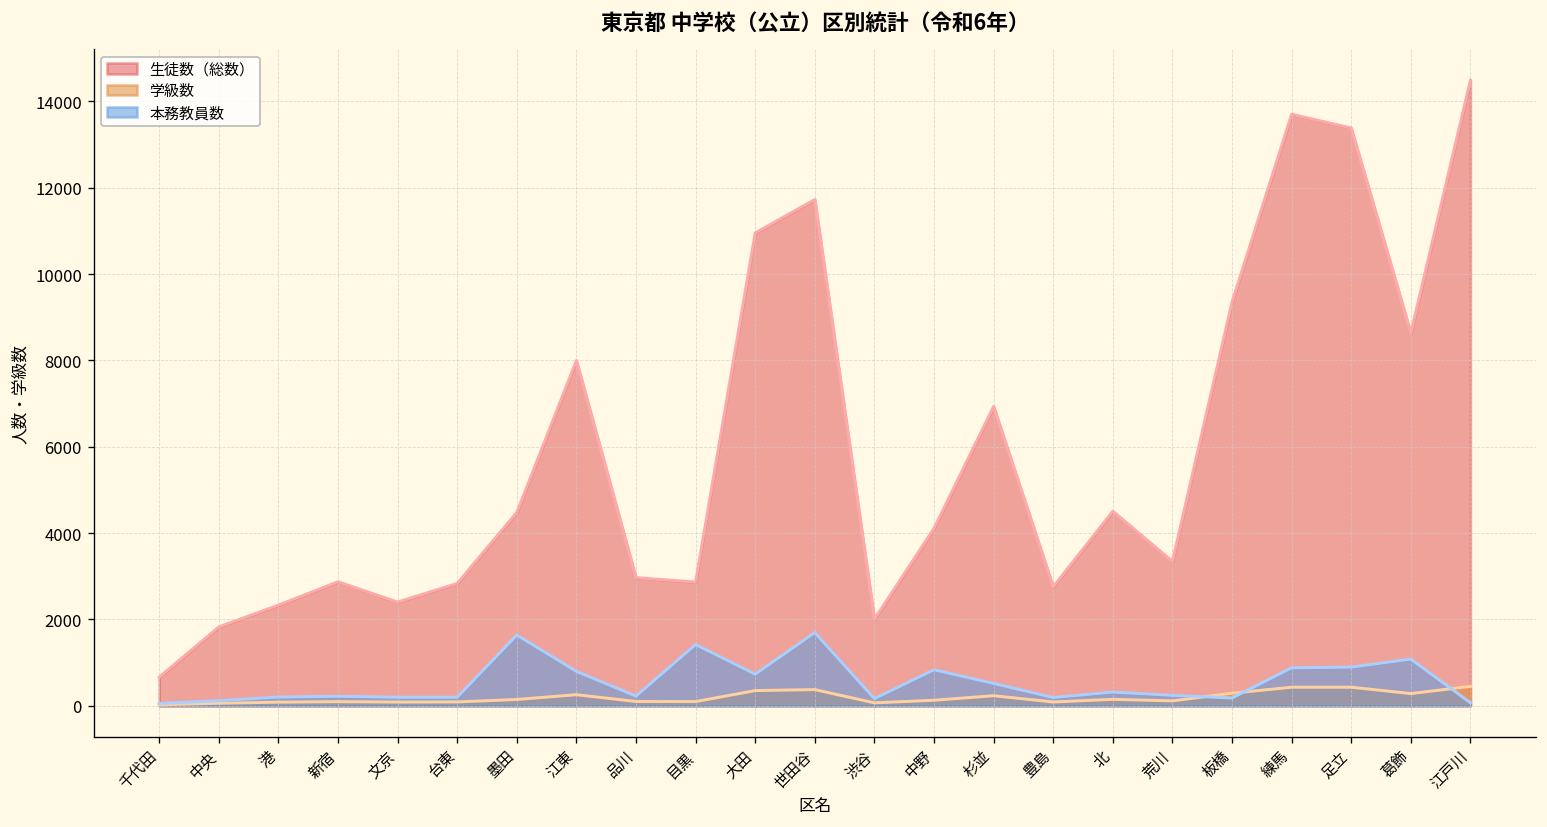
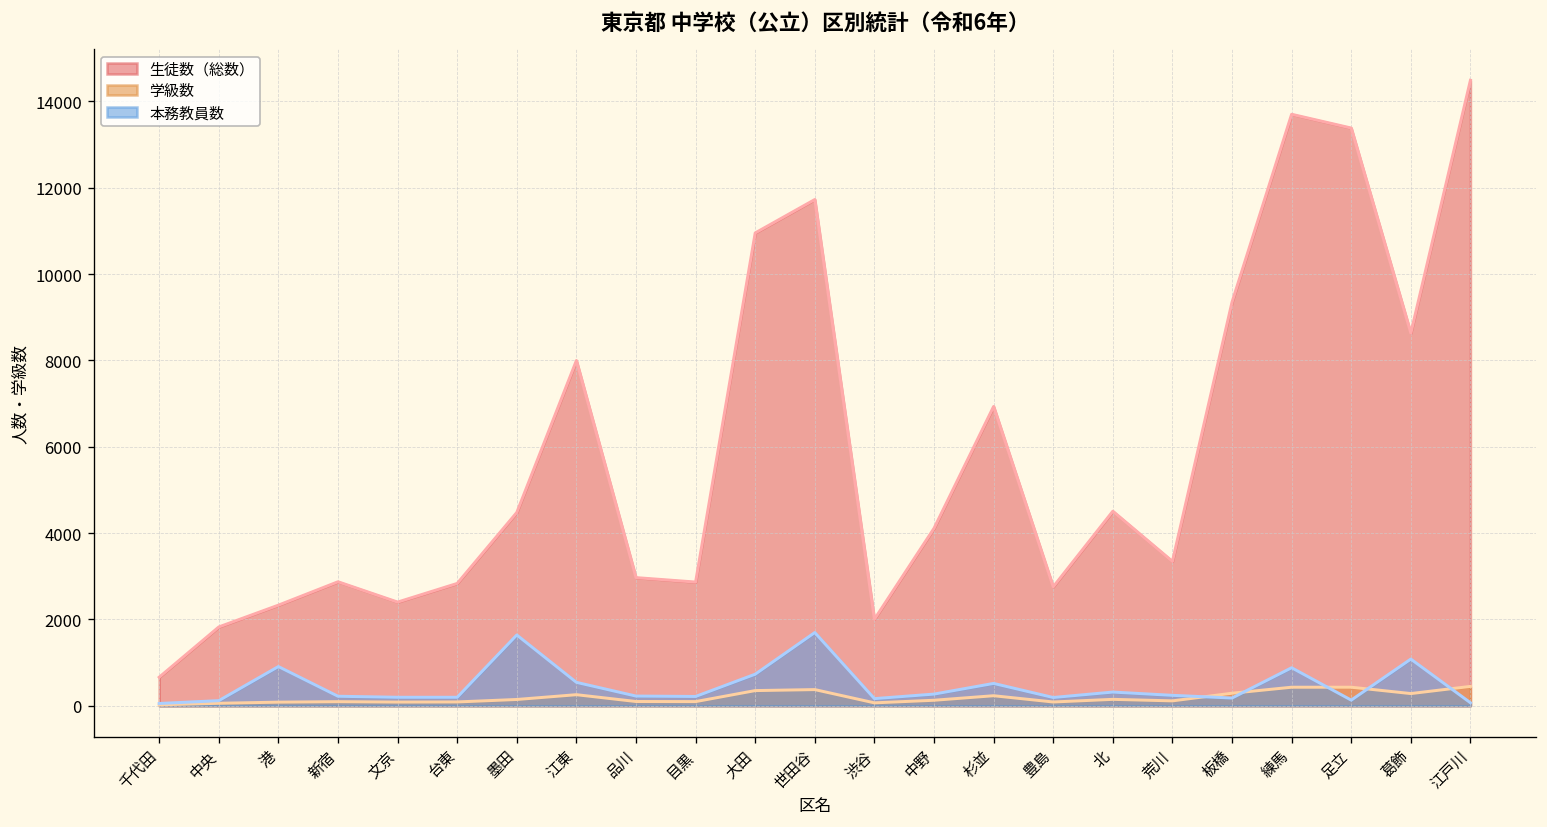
  {
    "本務教員数": {
-     "港": 200,
+     "港": 900,
      "新宿": 200,
      "文京": 200,
      "台東": 200,
      "墨田": 1600,
-     "江東": 800,
+     "江東": 500,
      "品川": 200,
-     "目黒": 1400,
+     "目黒": 200,
      "大田": 700,
      "世田谷": 1700,
      "渋谷": 200,
-     "中野": 800,
+     "中野": 300,
      "杉並": 500,
      "豊島": 200,
      "北": 300,
      "荒川": 200,
      "板橋": 200,
      "練馬": 900,
-     "足立": 900,
+     "足立": 100,
      "葛飾": 1100,
      "江戸川": 100
    }
  }
